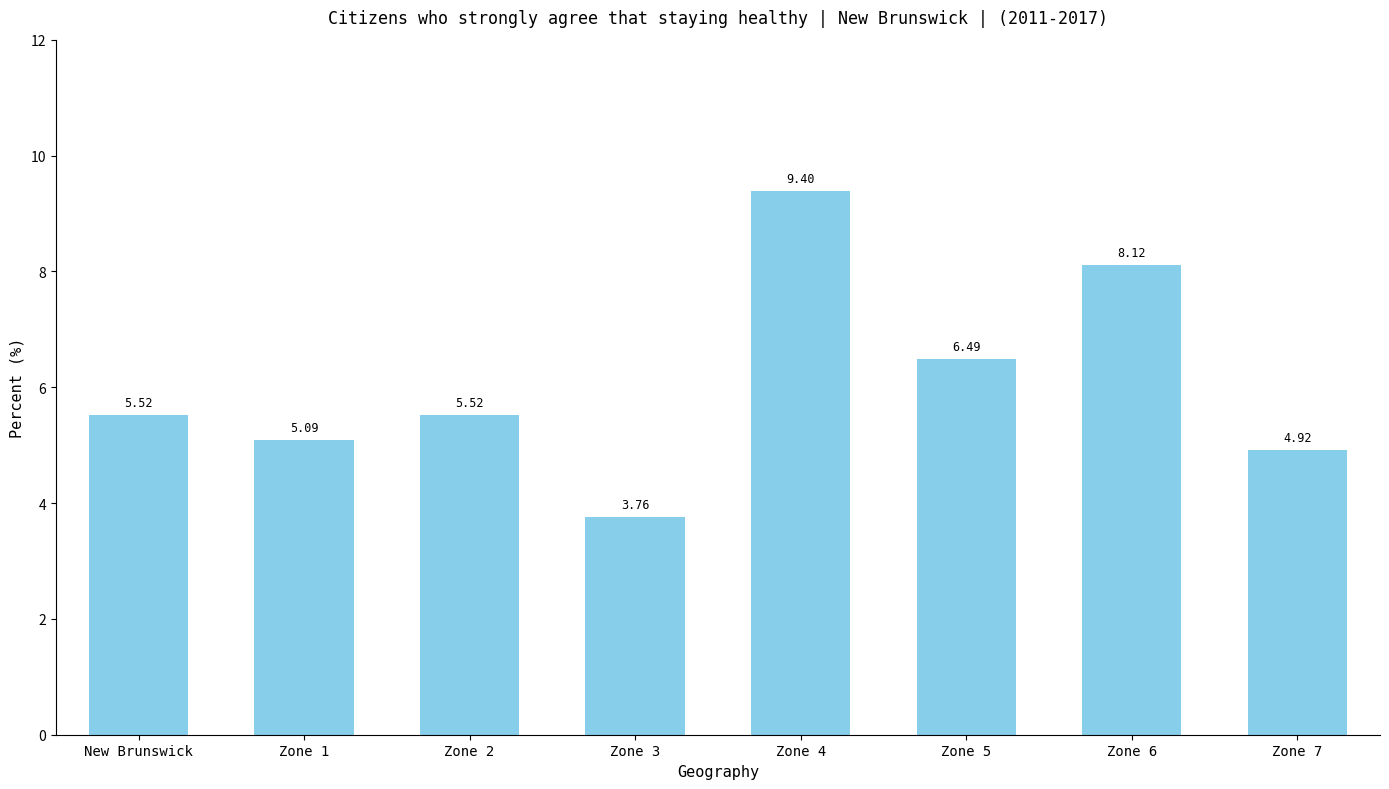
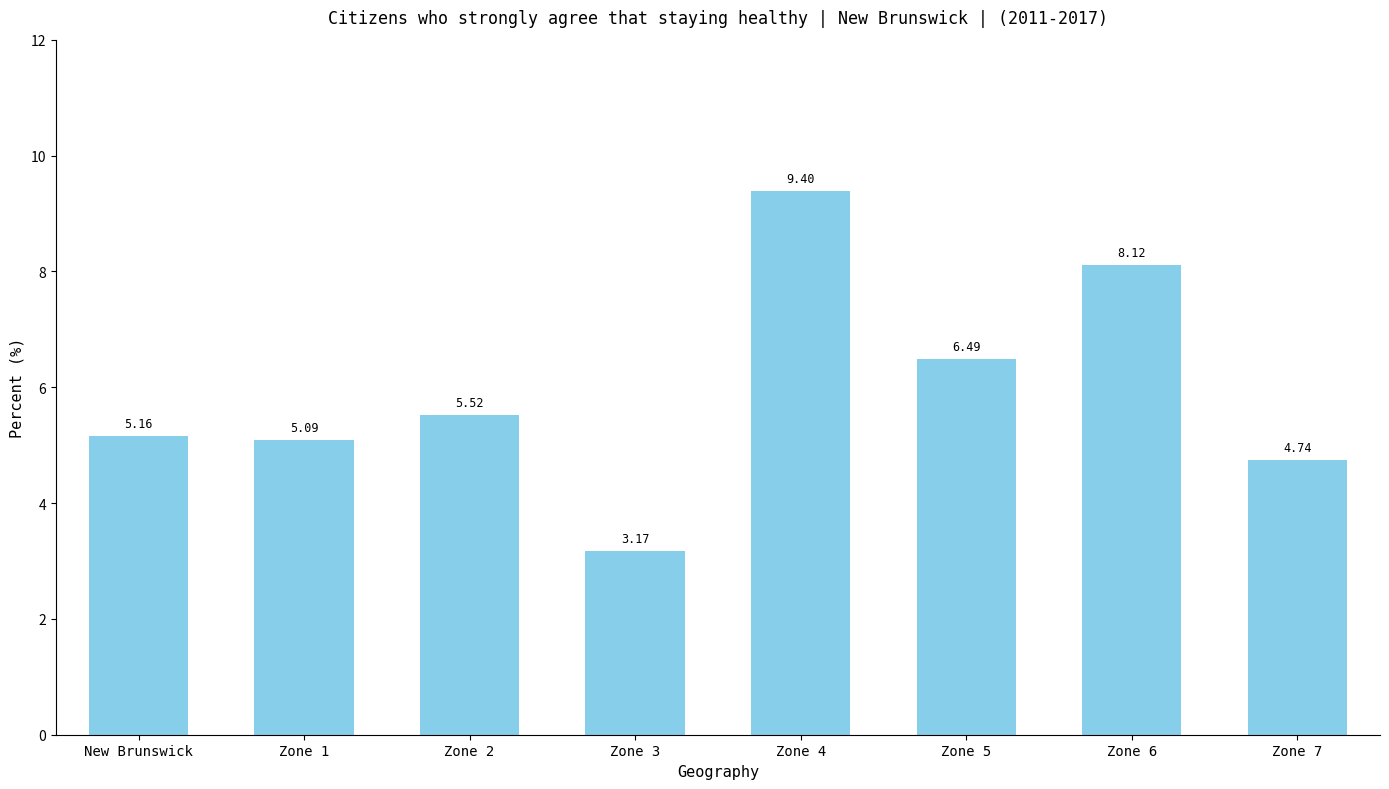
  {
-   "New Brunswick": 5.52,
+   "New Brunswick": 5.16,
    "Zone 1": 5.09,
    "Zone 2": 5.52,
-   "Zone 3": 3.76,
+   "Zone 3": 3.17,
    "Zone 4": 9.40,
    "Zone 5": 6.49,
    "Zone 6": 8.12,
-   "Zone 7": 4.92
+   "Zone 7": 4.74
  }
